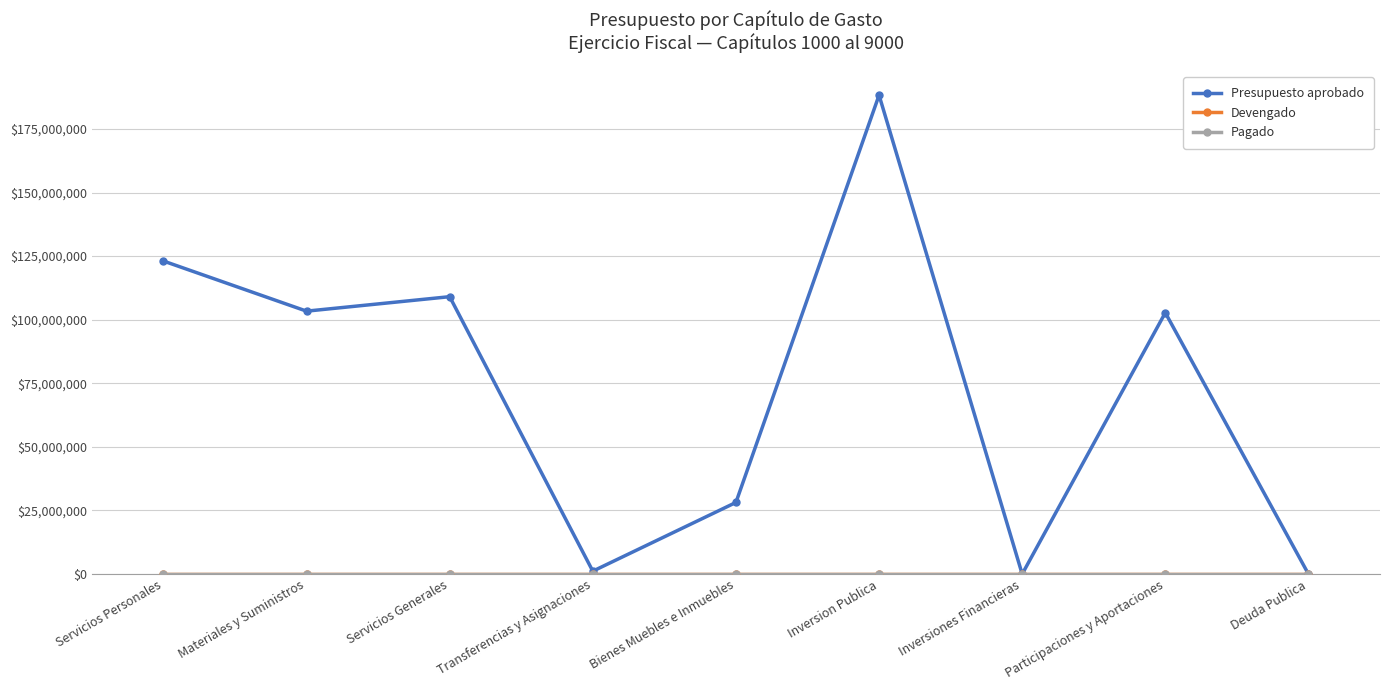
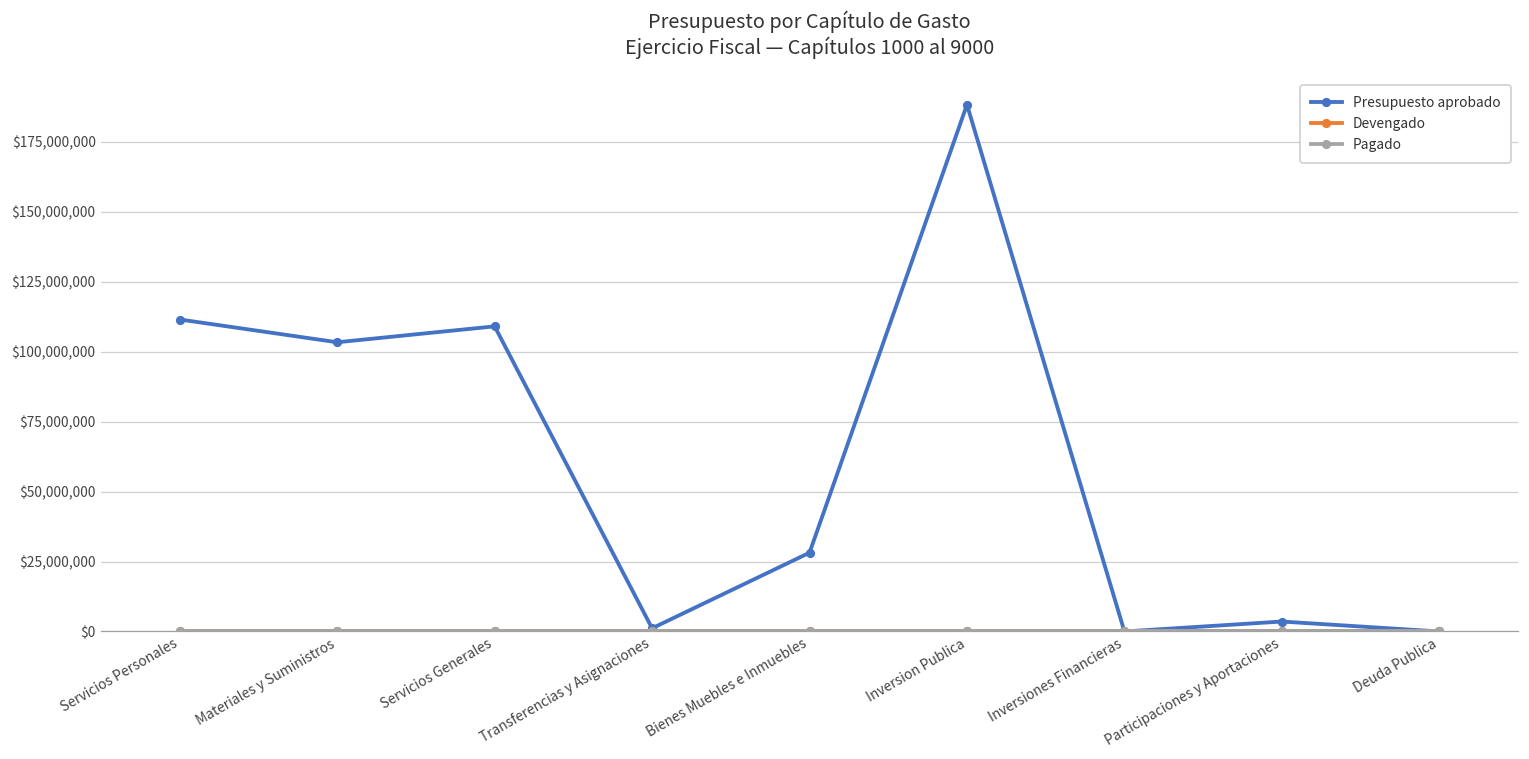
  {
    "Presupuesto aprobado": {
-     "Servicios Personales": "$123,000,000",
+     "Servicios Personales": "$112,000,000",
      "Materiales y Suministros": "$103,000,000",
      "Servicios Generales": "$109,000,000",
      "Transferencias y Asignaciones": "$1,000,000",
      "Bienes Muebles e Inmuebles": "$28,000,000",
      "Inversion Publica": "$188,000,000",
-     "Participaciones y Aportaciones": "$103,000,000"
+     "Participaciones y Aportaciones": "$4,000,000"
    },
    "Pagado": {
      "Servicios Personales": "$0",
      "Materiales y Suministros": "$0",
      "Servicios Generales": "$0",
      "Transferencias y Asignaciones": "$0",
      "Bienes Muebles e Inmuebles": "$0",
      "Inversion Publica": "$0",
      "Participaciones y Aportaciones": "$0"
    }
  }
